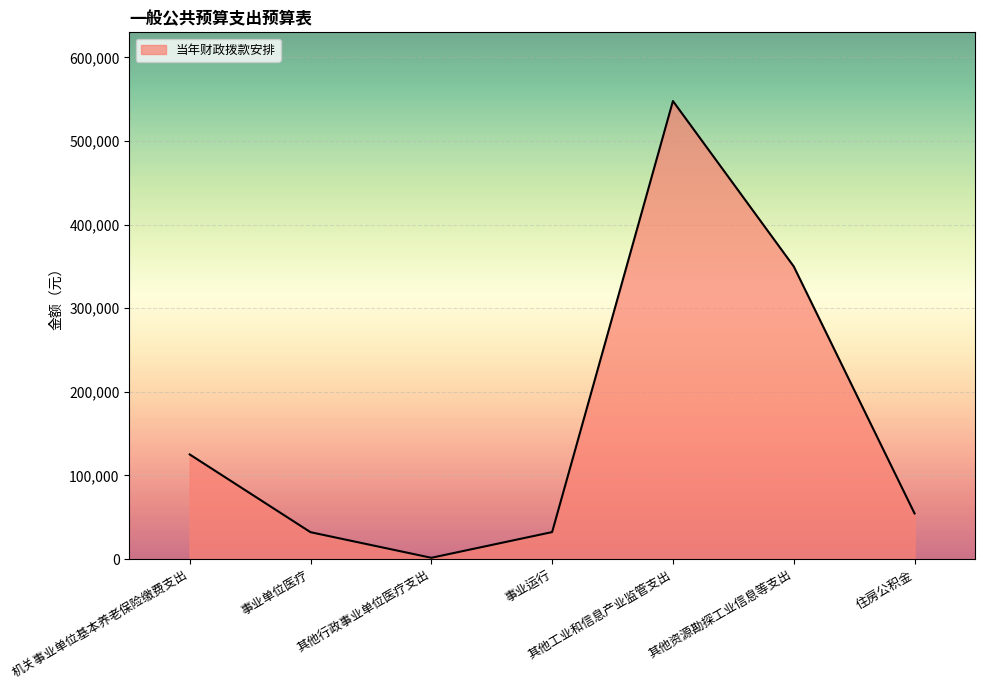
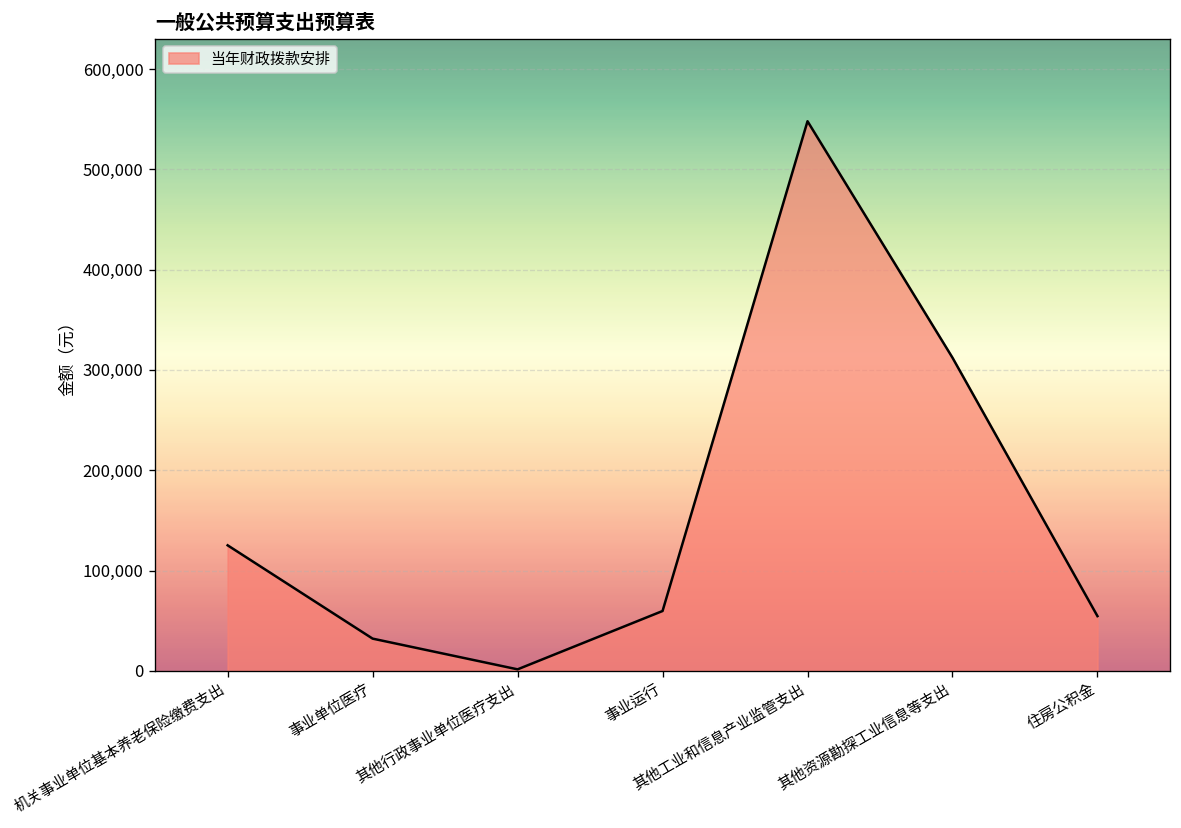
  {
    "机关事业单位基本养老保险缴费支出": "130,000",
    "事业单位医疗": "30,000",
    "其他行政事业单位医疗支出": "0",
-   "事业运行": "30,000",
+   "事业运行": "60,000",
    "其他工业和信息产业监管支出": "550,000",
-   "其他资源勘探工业信息等支出": "350,000",
+   "其他资源勘探工业信息等支出": "310,000",
    "住房公积金": "50,000"
  }
